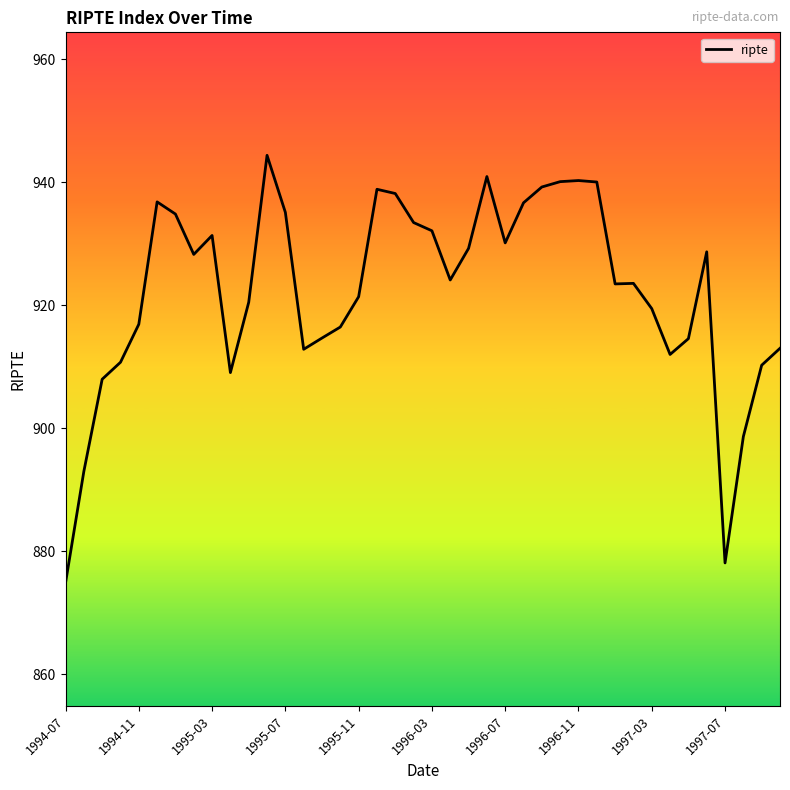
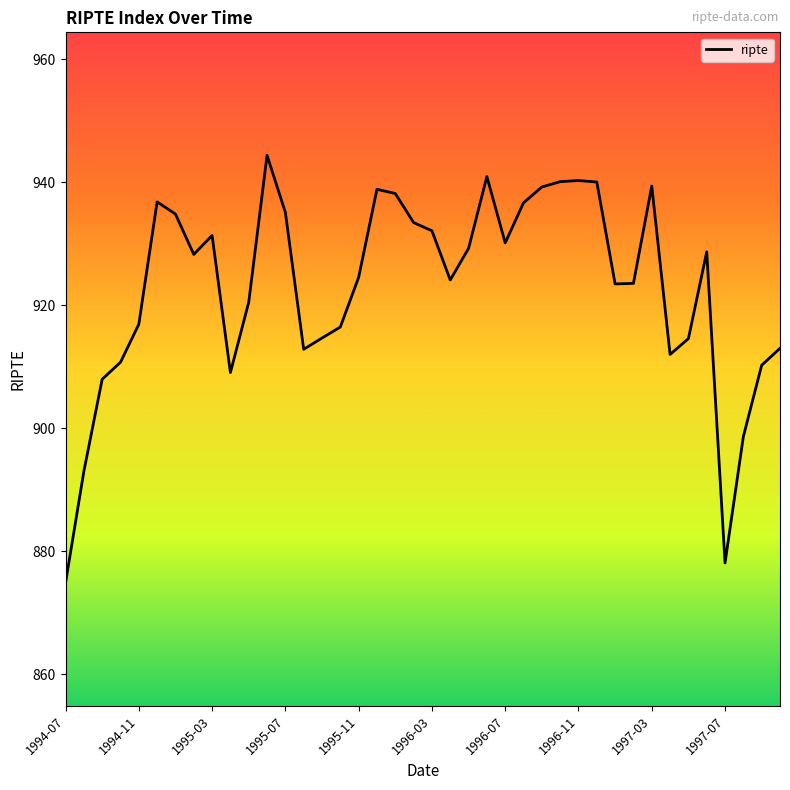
  {
    "1994-07": 875,
    "1994-11": 917,
    "1995-03": 931,
    "1995-07": 935,
-   "1995-11": 921,
+   "1995-11": 925,
    "1996-03": 932,
    "1996-07": 930,
    "1996-11": 940,
-   "1997-03": 919,
+   "1997-03": 939,
    "1997-07": 878
  }
